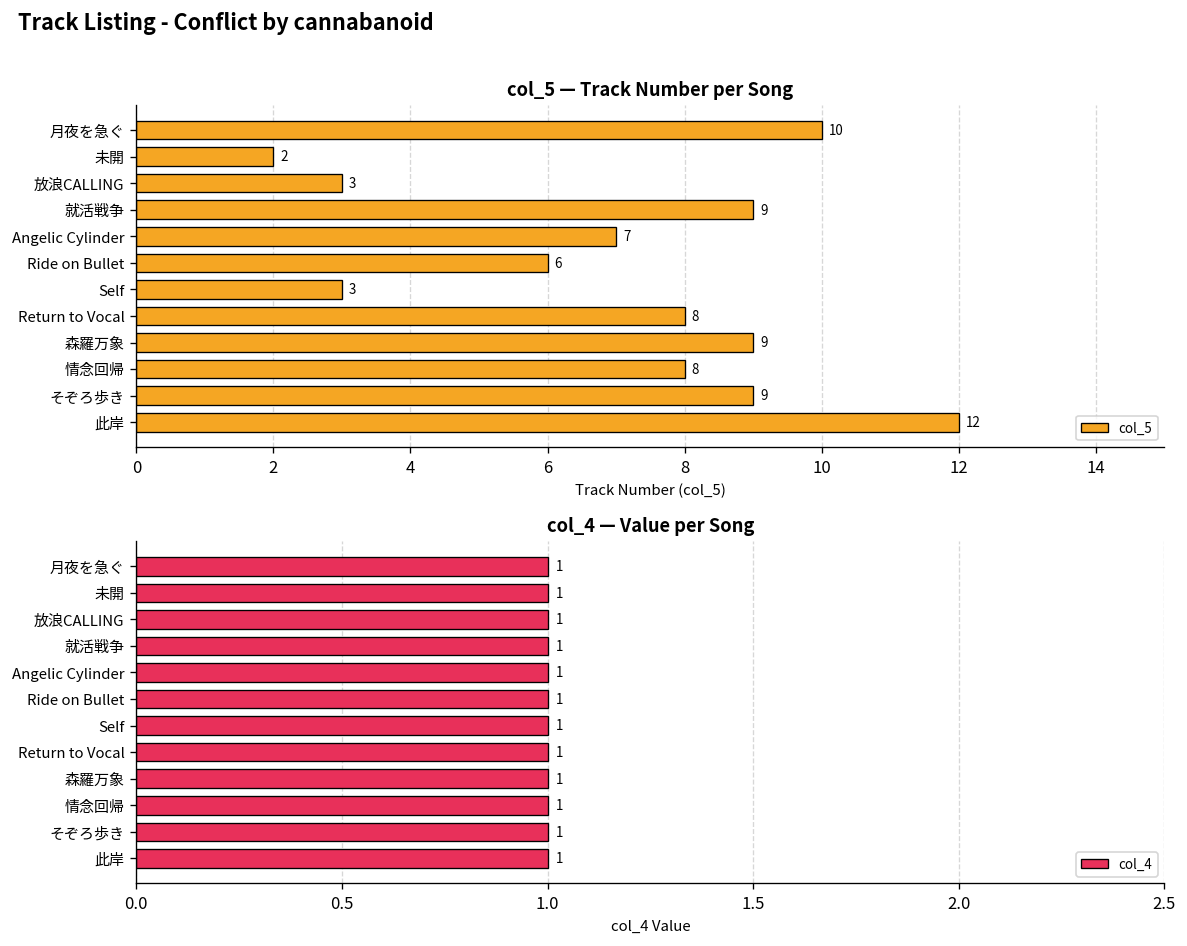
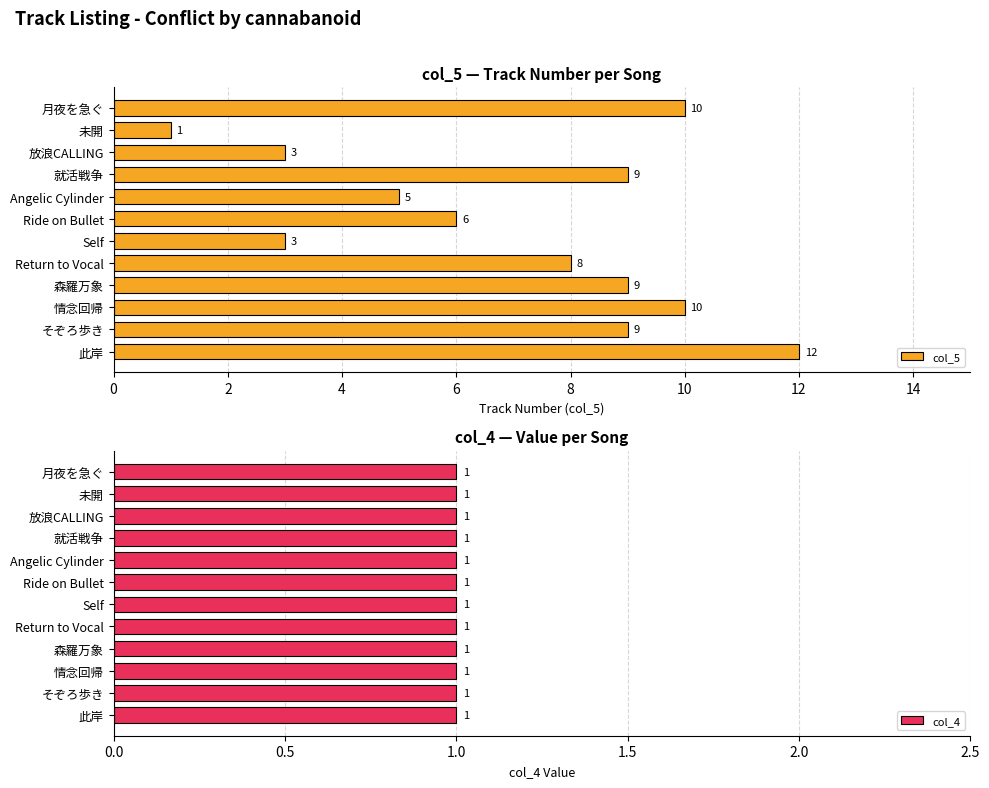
  {
    "col_5 — Track Number per Song": {
      "月夜を急ぐ": 10,
-     "未開": 2,
+     "未開": 1,
      "放浪CALLING": 3,
      "就活戦争": 9,
-     "Angelic Cylinder": 7,
+     "Angelic Cylinder": 5,
      "Ride on Bullet": 6,
      "Self": 3,
      "Return to Vocal": 8,
      "森羅万象": 9,
-     "情念回帰": 8,
+     "情念回帰": 10,
      "そぞろ歩き": 9,
      "此岸": 12
    },
    "col_4 — Value per Song": {
      "月夜を急ぐ": 1,
      "未開": 1,
      "放浪CALLING": 1,
      "就活戦争": 1,
      "Angelic Cylinder": 1,
      "Ride on Bullet": 1,
      "Self": 1,
      "Return to Vocal": 1,
      "森羅万象": 1,
      "情念回帰": 1,
      "そぞろ歩き": 1,
      "此岸": 1
    }
  }
